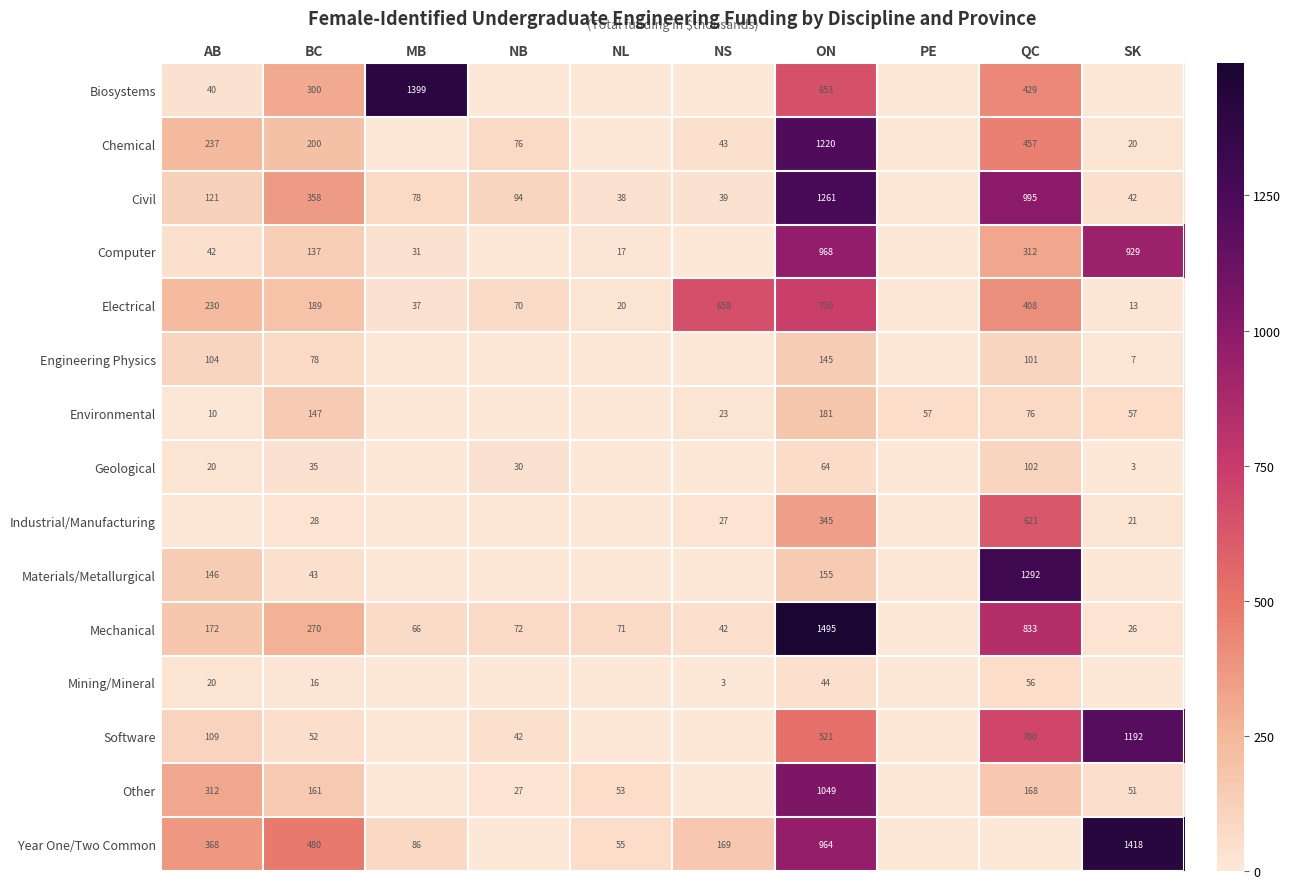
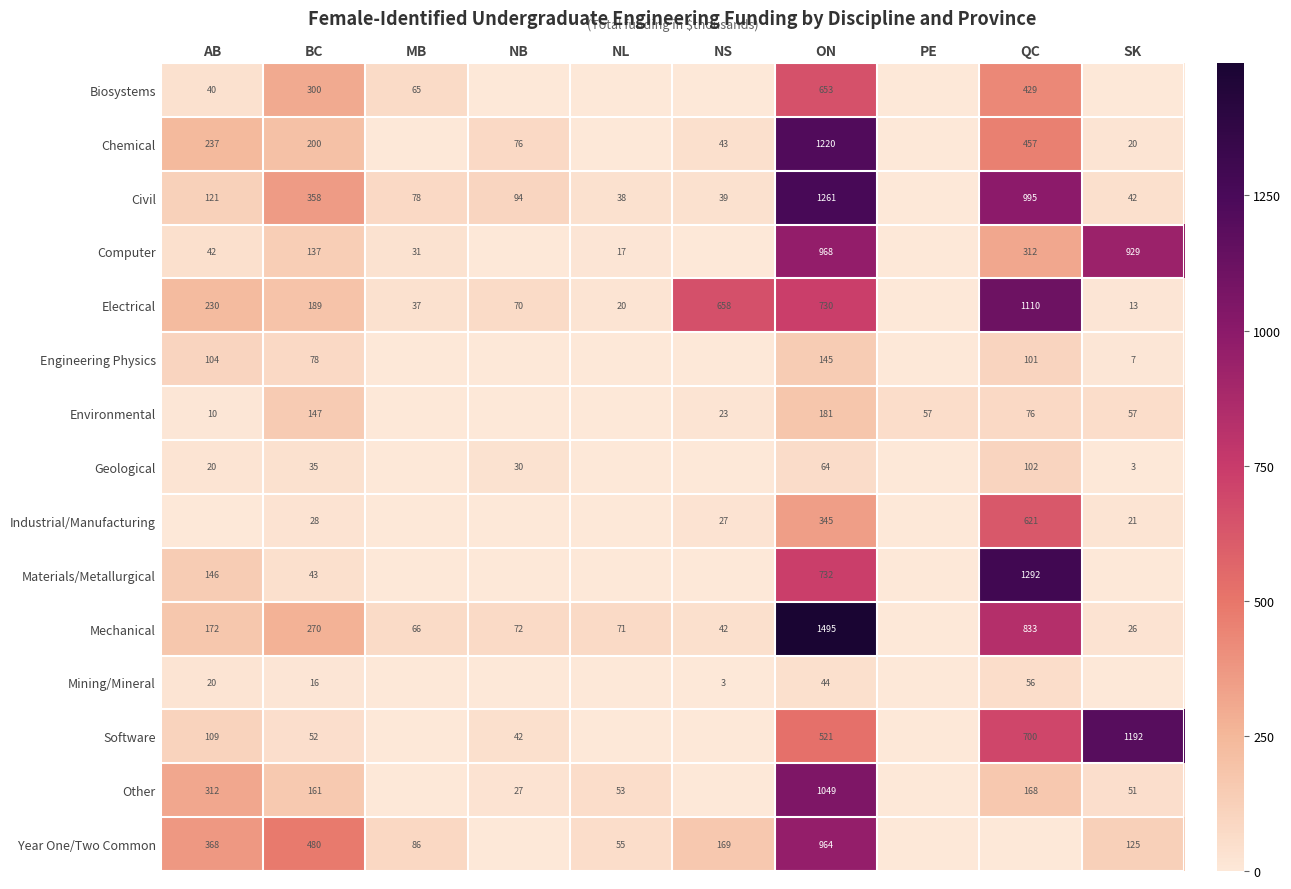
  {
    "Biosystems": {
      "AB": 40,
      "BC": 300,
-     "MB": 1399,
+     "MB": 65,
      "ON": 653,
      "QC": 429
    },
    "Chemical": {
      "AB": 237,
      "BC": 200,
      "NB": 76,
      "NS": 43,
      "ON": 1220,
      "QC": 457,
      "SK": 20
    },
    "Civil": {
      "AB": 121,
      "BC": 358,
      "MB": 78,
      "NB": 94,
      "NL": 38,
      "NS": 39,
      "ON": 1261,
      "QC": 995,
      "SK": 42
    },
    "Computer": {
      "AB": 42,
      "BC": 137,
      "MB": 31,
      "NL": 17,
      "ON": 968,
      "QC": 312,
      "SK": 929
    },
    "Electrical": {
      "AB": 230,
      "BC": 189,
      "MB": 37,
      "NB": 70,
      "NL": 20,
      "NS": 658,
      "ON": 730,
-     "QC": 408,
+     "QC": 1110,
      "SK": 13
    },
    "Engineering Physics": {
      "AB": 104,
      "BC": 78,
      "ON": 145,
      "QC": 101,
      "SK": 7
    },
    "Environmental": {
      "AB": 10,
      "BC": 147,
      "NS": 23,
      "ON": 181,
      "PE": 57,
      "QC": 76,
      "SK": 57
    },
    "Geological": {
      "AB": 20,
      "BC": 35,
      "NB": 30,
      "ON": 64,
      "QC": 102,
      "SK": 3
    },
    "Industrial/Manufacturing": {
      "BC": 28,
      "NS": 27,
      "ON": 345,
      "QC": 621,
      "SK": 21
    },
    "Materials/Metallurgical": {
      "AB": 146,
      "BC": 43,
-     "ON": 155,
+     "ON": 732,
      "QC": 1292
    },
    "Mechanical": {
      "AB": 172,
      "BC": 270,
      "MB": 66,
      "NB": 72,
      "NL": 71,
      "NS": 42,
      "ON": 1495,
      "QC": 833,
      "SK": 26
    },
    "Mining/Mineral": {
      "AB": 20,
      "BC": 16,
      "NS": 3,
      "ON": 44,
      "QC": 56
    },
    "Software": {
      "AB": 109,
      "BC": 52,
      "NB": 42,
      "ON": 521,
      "QC": 700,
      "SK": 1192
    },
    "Other": {
      "AB": 312,
      "BC": 161,
      "NB": 27,
      "NL": 53,
      "ON": 1049,
      "QC": 168,
      "SK": 51
    },
    "Year One/Two Common": {
      "AB": 368,
      "BC": 480,
      "MB": 86,
      "NL": 55,
      "NS": 169,
      "ON": 964,
-     "SK": 1418
+     "SK": 125
    }
  }
